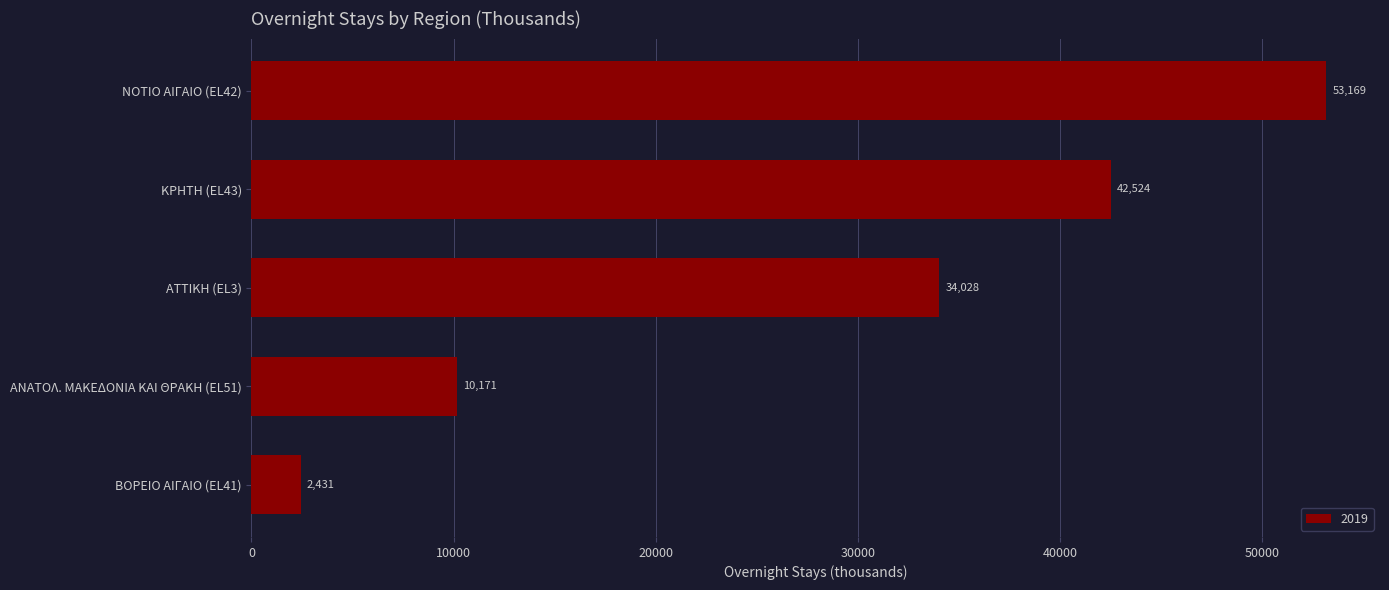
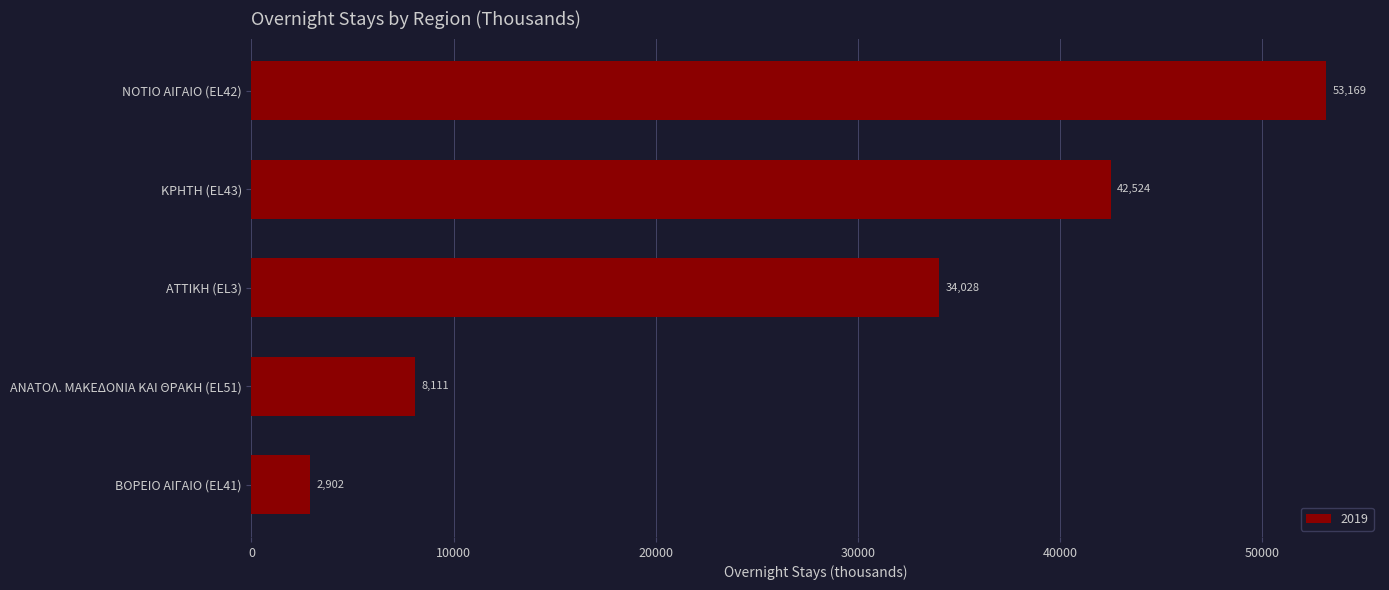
  {
    "ΝΟΤΙΟ ΑΙΓΑΙΟ (EL42)": "53,169",
    "ΚΡΗΤΗ (EL43)": "42,524",
    "ΑΤΤΙΚΗ (EL3)": "34,028",
-   "ΑΝΑΤΟΛ. ΜΑΚΕΔΟΝΙΑ ΚΑΙ ΘΡΑΚΗ (EL51)": "10,171",
-   "ΒΟΡΕΙΟ ΑΙΓΑΙΟ (EL41)": "2,431"
+   "ΑΝΑΤΟΛ. ΜΑΚΕΔΟΝΙΑ ΚΑΙ ΘΡΑΚΗ (EL51)": "8,111",
+   "ΒΟΡΕΙΟ ΑΙΓΑΙΟ (EL41)": "2,902"
  }
